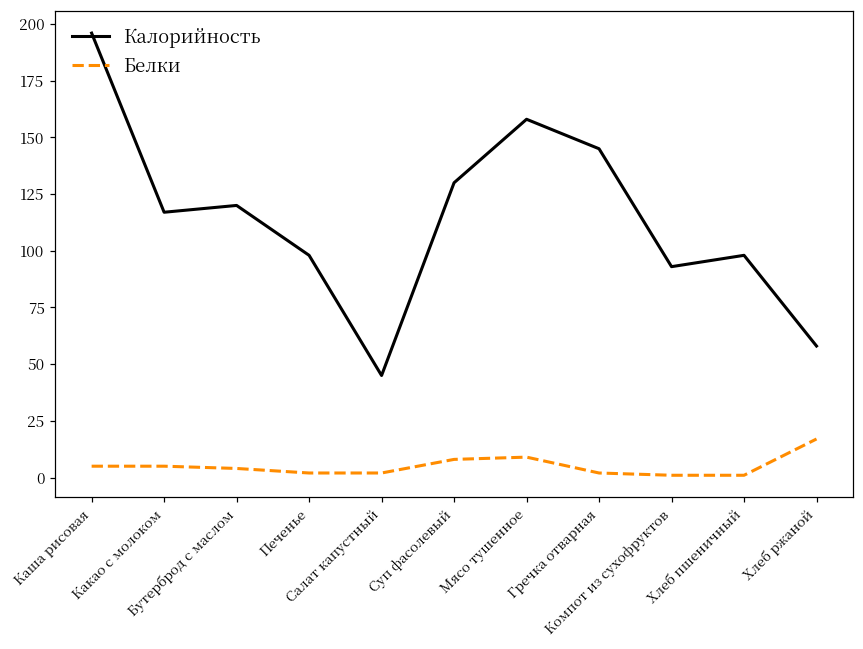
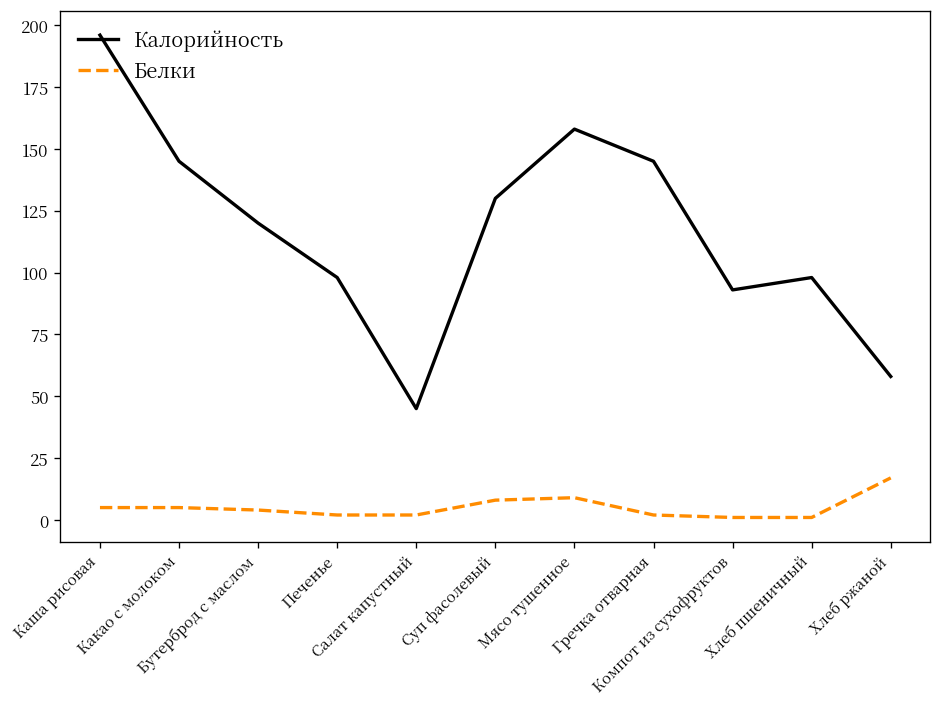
  {
    "Калорийность": {
      "Каша рисовая": 196,
-     "Какао с молоком": 117,
+     "Какао с молоком": 145,
      "Бутерброд с маслом": 120,
      "Печенье": 98,
      "Салат капустный": 45,
      "Суп фасолевый": 130,
      "Мясо тушенное": 158,
      "Гречка отварная": 145,
      "Компот из сухофруктов": 93,
      "Хлеб пшеничный": 98,
      "Хлеб ржаной": 58
    },
    "Белки": {
      "Каша рисовая": 5,
      "Какао с молоком": 5,
      "Бутерброд с маслом": 4,
      "Печенье": 2,
      "Салат капустный": 2,
      "Суп фасолевый": 8,
      "Мясо тушенное": 9,
      "Гречка отварная": 2,
      "Компот из сухофруктов": 1,
      "Хлеб пшеничный": 1,
      "Хлеб ржаной": 17
    }
  }
